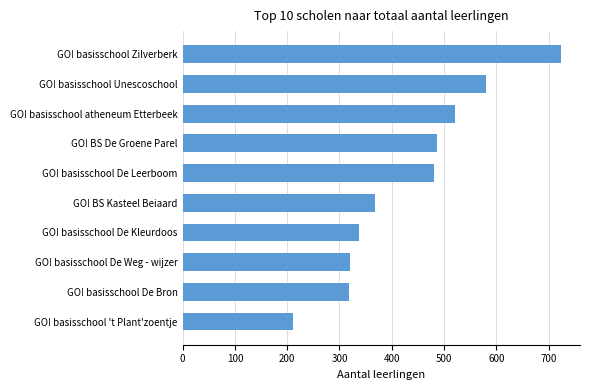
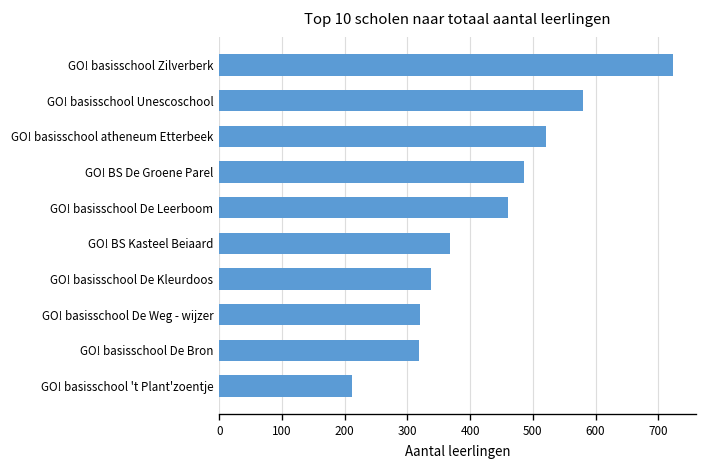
  {
    "GO! basisschool Zilverberk": 720,
    "GO! basisschool Unescoschool": 580,
    "GO! basisschool atheneum Etterbeek": 520,
    "GO! BS De Groene Parel": 490,
-   "GO! basisschool De Leerboom": 480,
+   "GO! basisschool De Leerboom": 460,
    "GO! BS Kasteel Beiaard": 370,
    "GO! basisschool De Kleurdoos": 340,
    "GO! basisschool De Weg - wijzer": 320,
    "GO! basisschool De Bron": 320,
    "GO! basisschool 't Plant'zoentje": 210
  }
